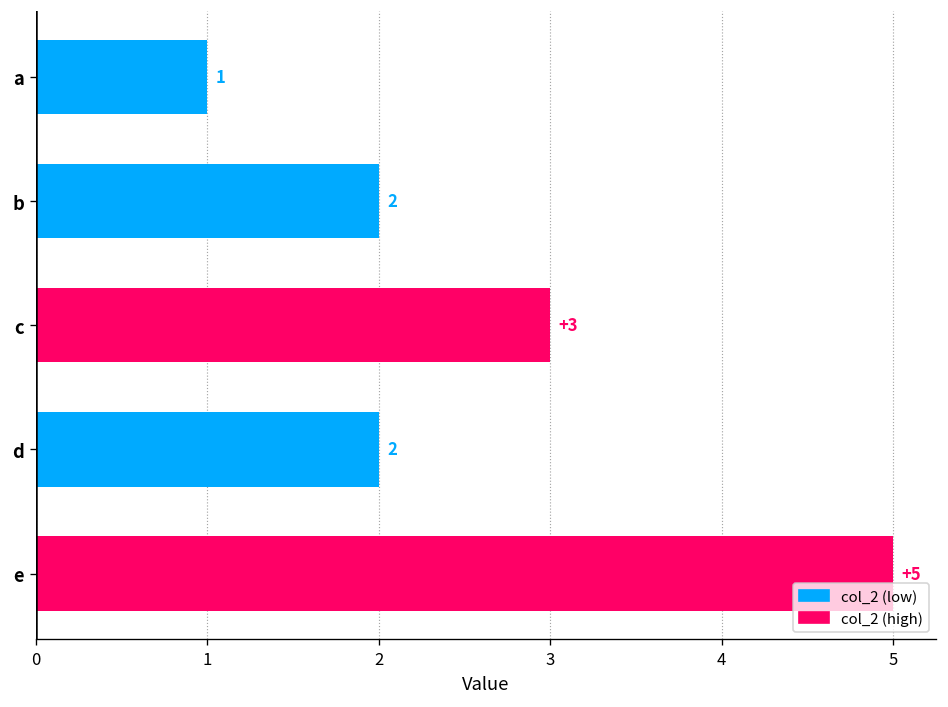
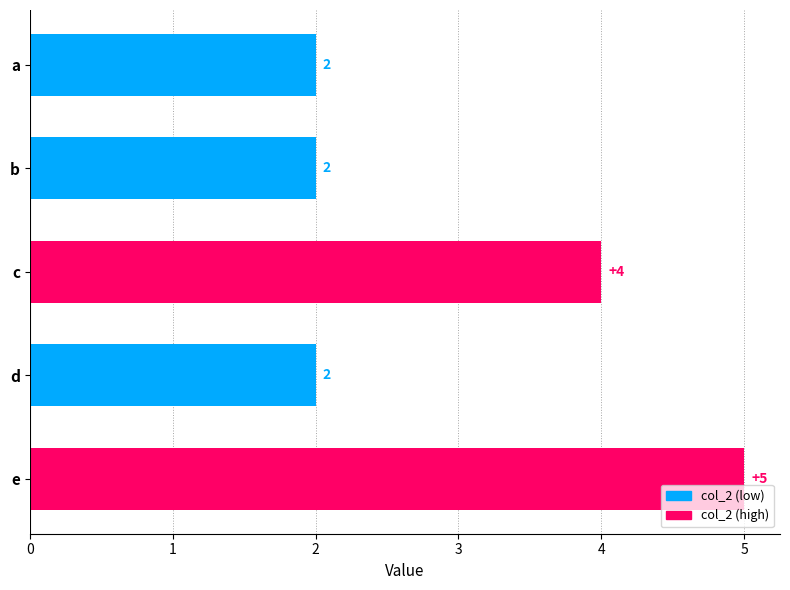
  {
-   "a": "1",
+   "a": "2",
    "b": "2",
-   "c": "+3",
+   "c": "+4",
    "d": "2"
  }
